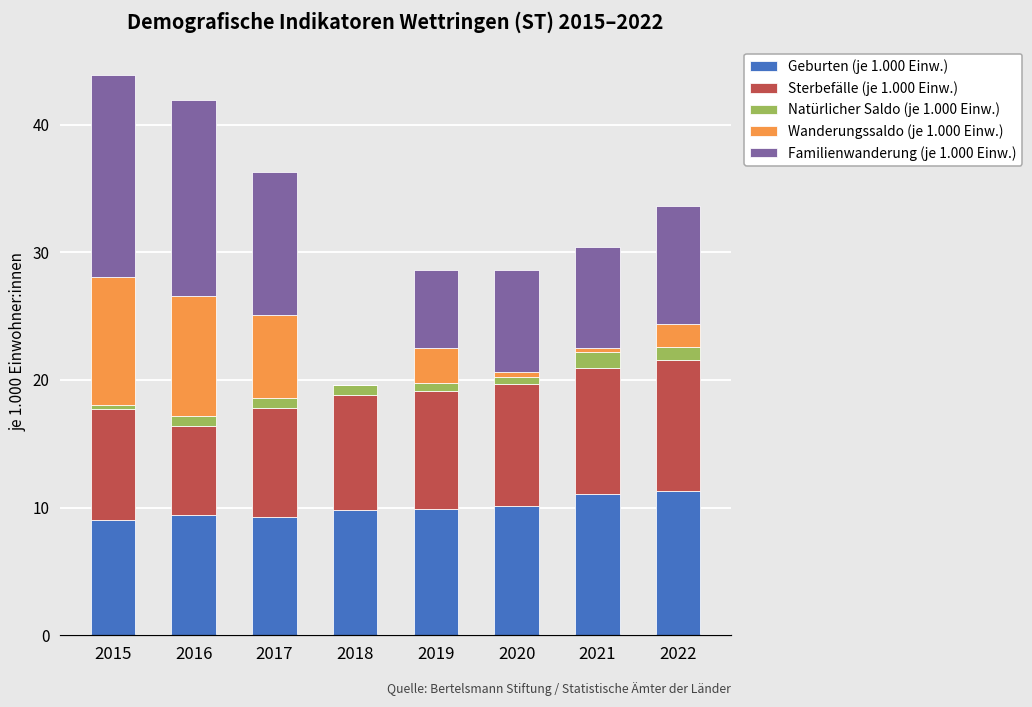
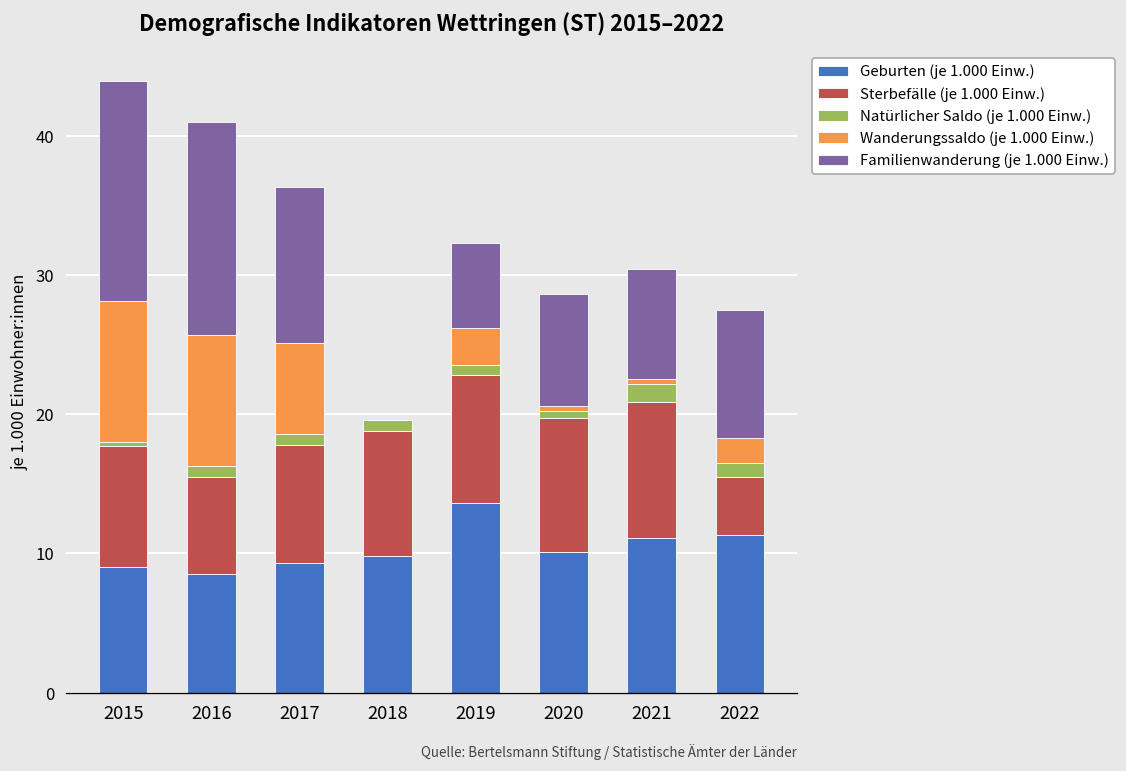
  {
    "Geburten (je 1.000 Einw.)": {
      "2015": 9.0,
-     "2016": 9.4,
+     "2016": 8.5,
      "2017": 9.3,
      "2018": 9.8,
-     "2019": 9.9,
+     "2019": 13.6,
      "2020": 10.1,
      "2021": 11.1,
      "2022": 11.3
    },
    "Sterbefälle (je 1.000 Einw.)": {
      "2015": 8.7,
      "2016": 7.0,
      "2017": 8.5,
      "2018": 9.0,
      "2019": 9.2,
      "2020": 9.6,
      "2021": 9.8,
-     "2022": 10.3
+     "2022": 4.2
    },
    "Natürlicher Saldo (je 1.000 Einw.)": {
      "2015": 0.3,
      "2016": 0.8,
      "2017": 0.8,
      "2018": 0.8,
      "2019": 0.7,
      "2020": 0.5,
      "2021": 1.3,
      "2022": 1.0
    },
    "Wanderungssaldo (je 1.000 Einw.)": {
      "2015": 10.1,
      "2016": 9.4,
      "2017": 6.5,
      "2018": 0.0,
      "2019": 2.7,
      "2020": 0.4,
      "2021": 0.3,
      "2022": 1.8
    },
    "Familienwanderung (je 1.000 Einw.)": {
      "2015": 15.8,
      "2016": 15.3,
      "2017": 11.2,
      "2018": 0.0,
      "2019": 6.1,
      "2020": 8.0,
      "2021": 7.9,
      "2022": 9.2
    }
  }
